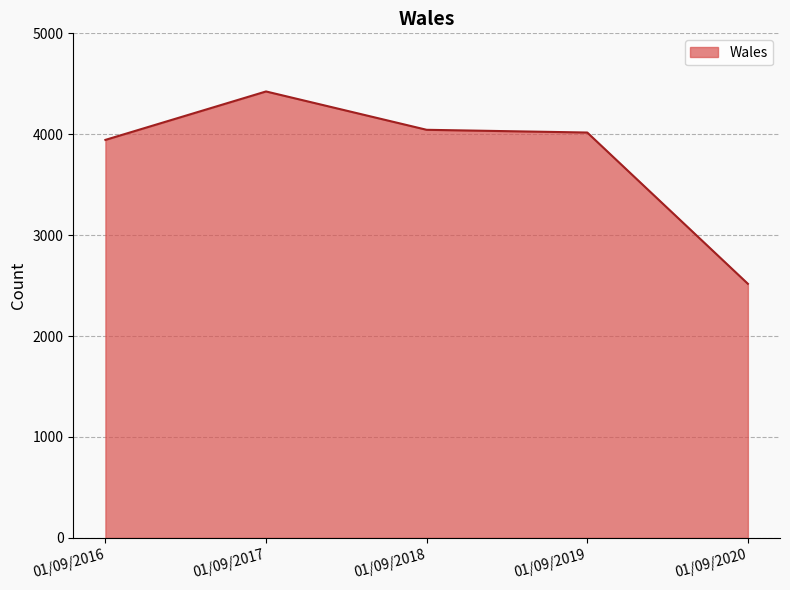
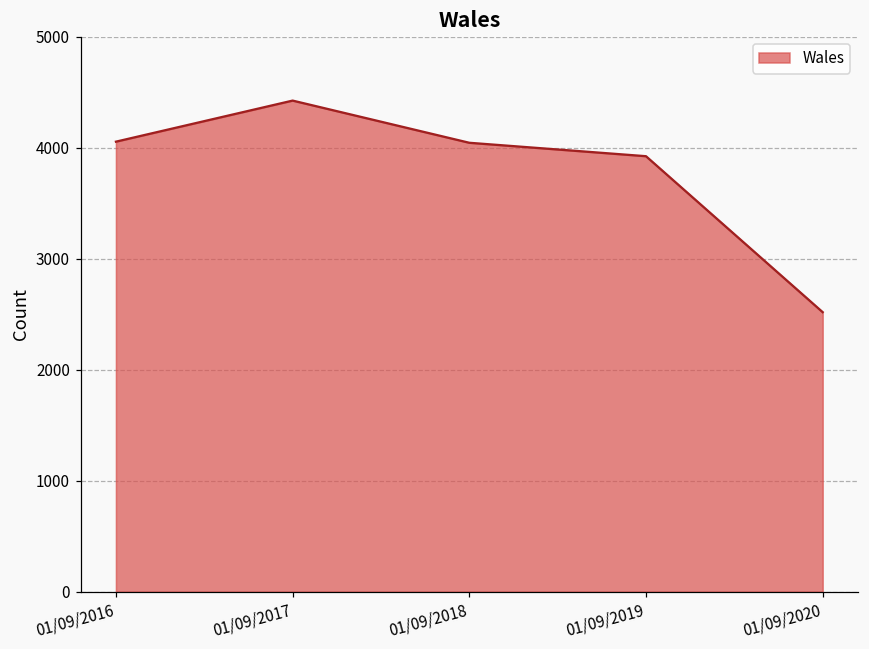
  {
-   "01/09/2016": 3940,
+   "01/09/2016": 4050,
    "01/09/2017": 4420,
    "01/09/2018": 4040,
-   "01/09/2019": 4020,
+   "01/09/2019": 3920,
    "01/09/2020": 2520
  }
